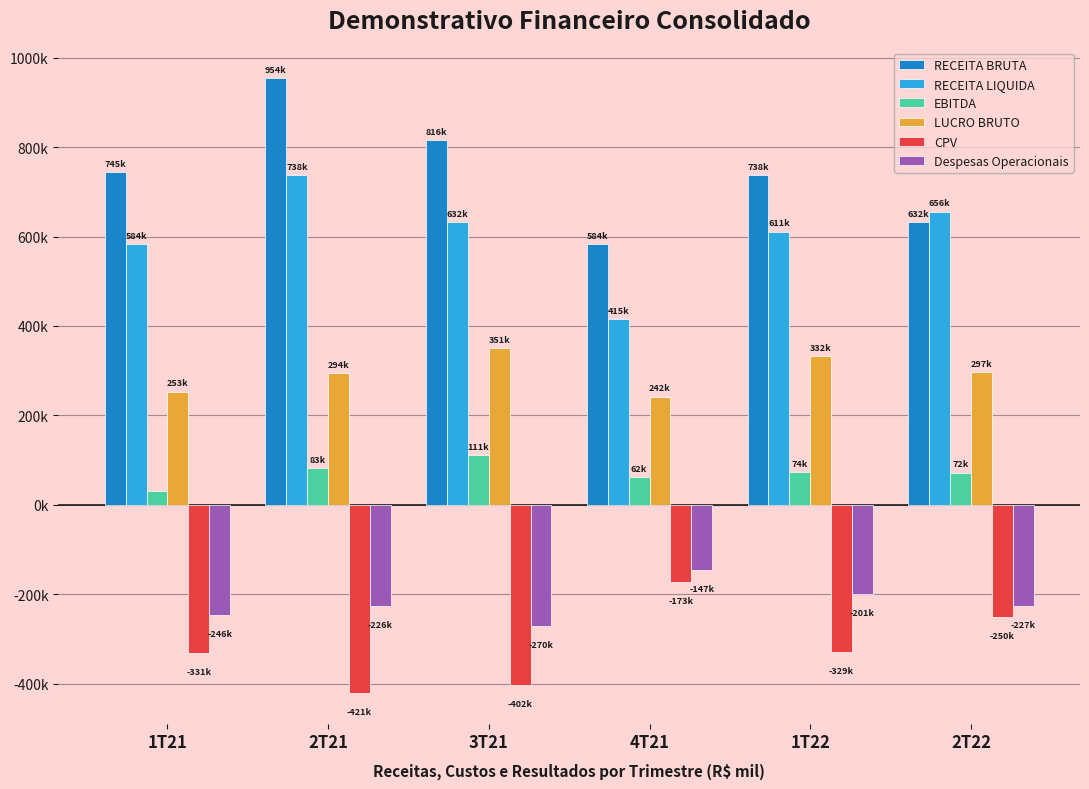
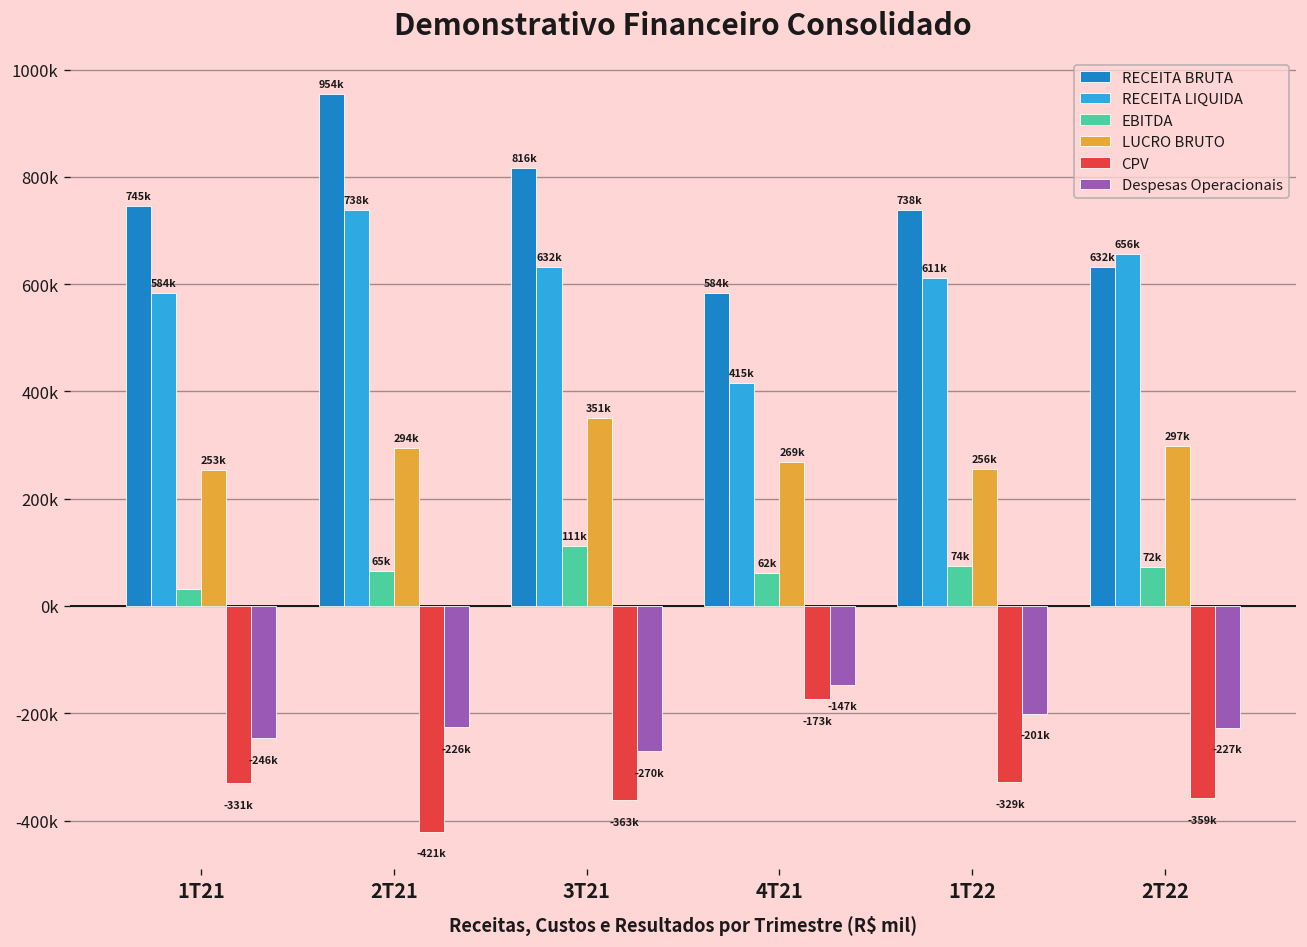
  {
    "EBITDA": {
-     "2T21": "83k",
+     "2T21": "65k",
      "3T21": "111k",
      "4T21": "62k",
      "1T22": "74k",
      "2T22": "72k"
    },
    "LUCRO BRUTO": {
      "1T21": "253k",
      "2T21": "294k",
      "3T21": "351k",
-     "4T21": "242k",
-     "1T22": "332k",
+     "4T21": "269k",
+     "1T22": "256k",
      "2T22": "297k"
    },
    "CPV": {
      "1T21": "-331k",
      "2T21": "-421k",
-     "3T21": "-402k",
+     "3T21": "-363k",
      "4T21": "-173k",
      "1T22": "-329k",
-     "2T22": "-250k"
+     "2T22": "-359k"
    },
    "Despesas Operacionais": {
      "1T21": "-246k",
      "2T21": "-226k",
      "3T21": "-270k",
      "4T21": "-147k",
      "1T22": "-201k",
      "2T22": "-227k"
    }
  }
